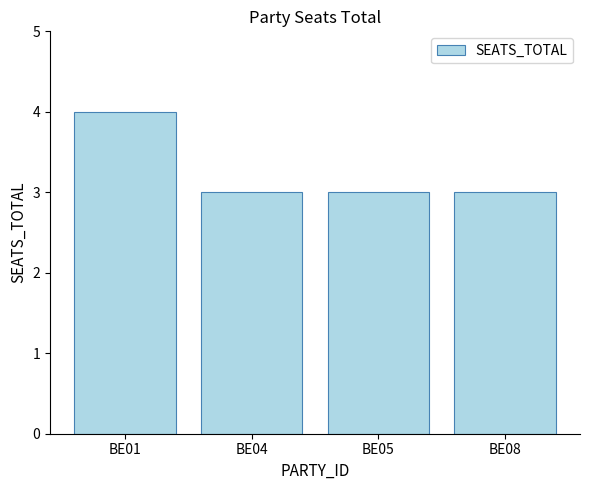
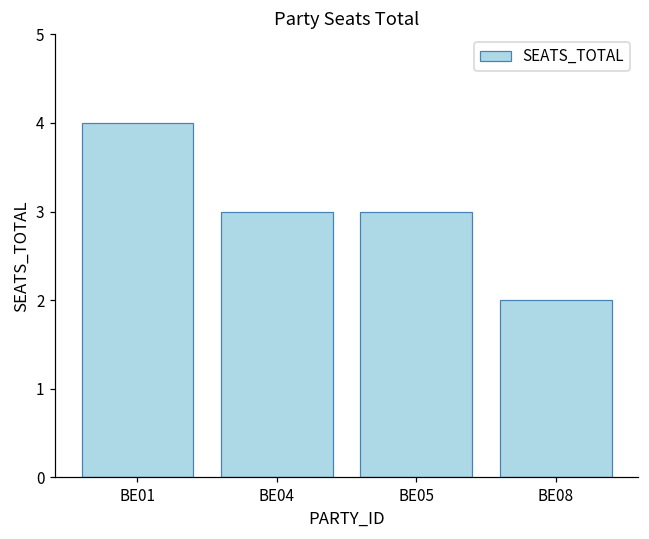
  {
    "BE01": 4,
    "BE04": 3,
    "BE05": 3,
-   "BE08": 3
+   "BE08": 2
  }
